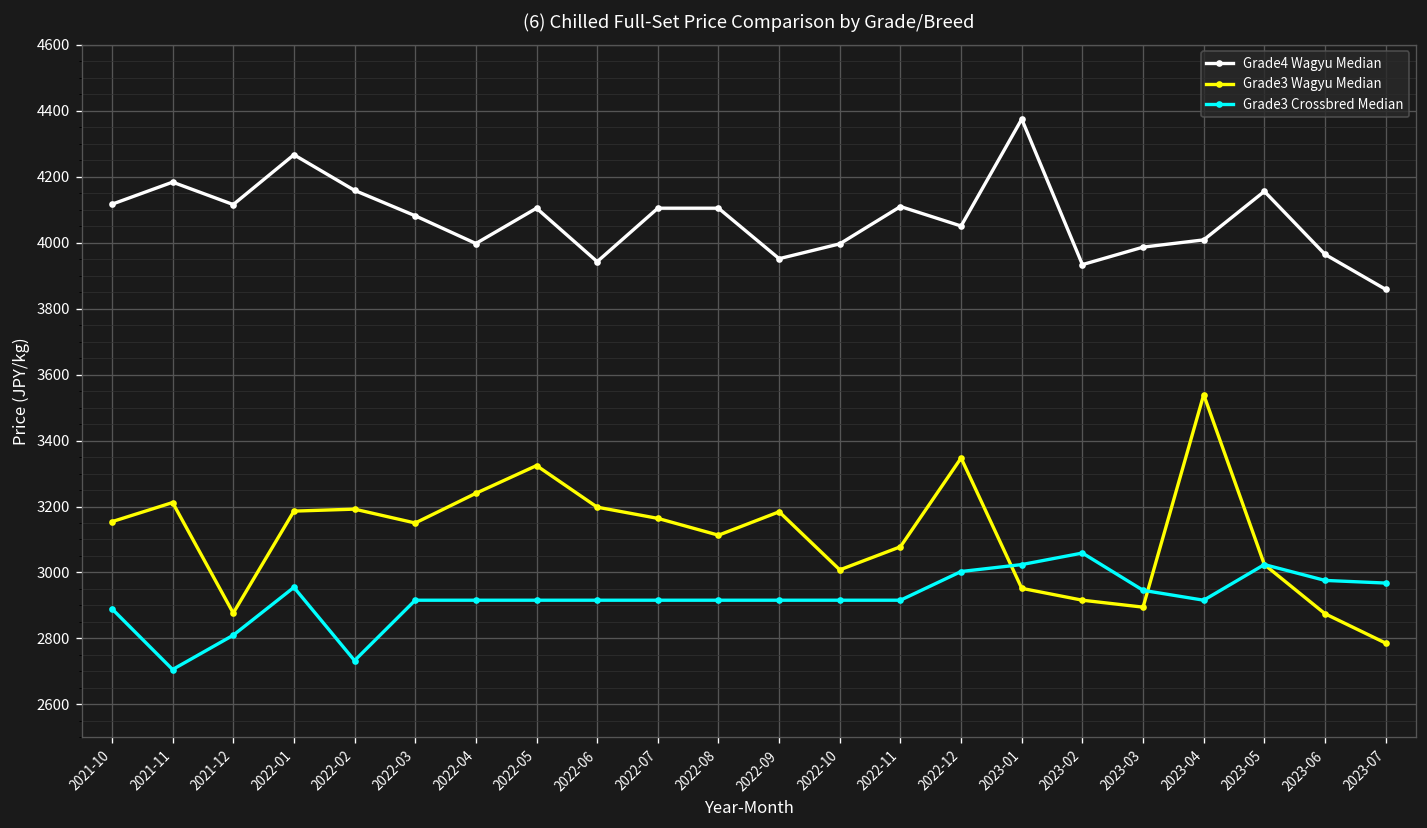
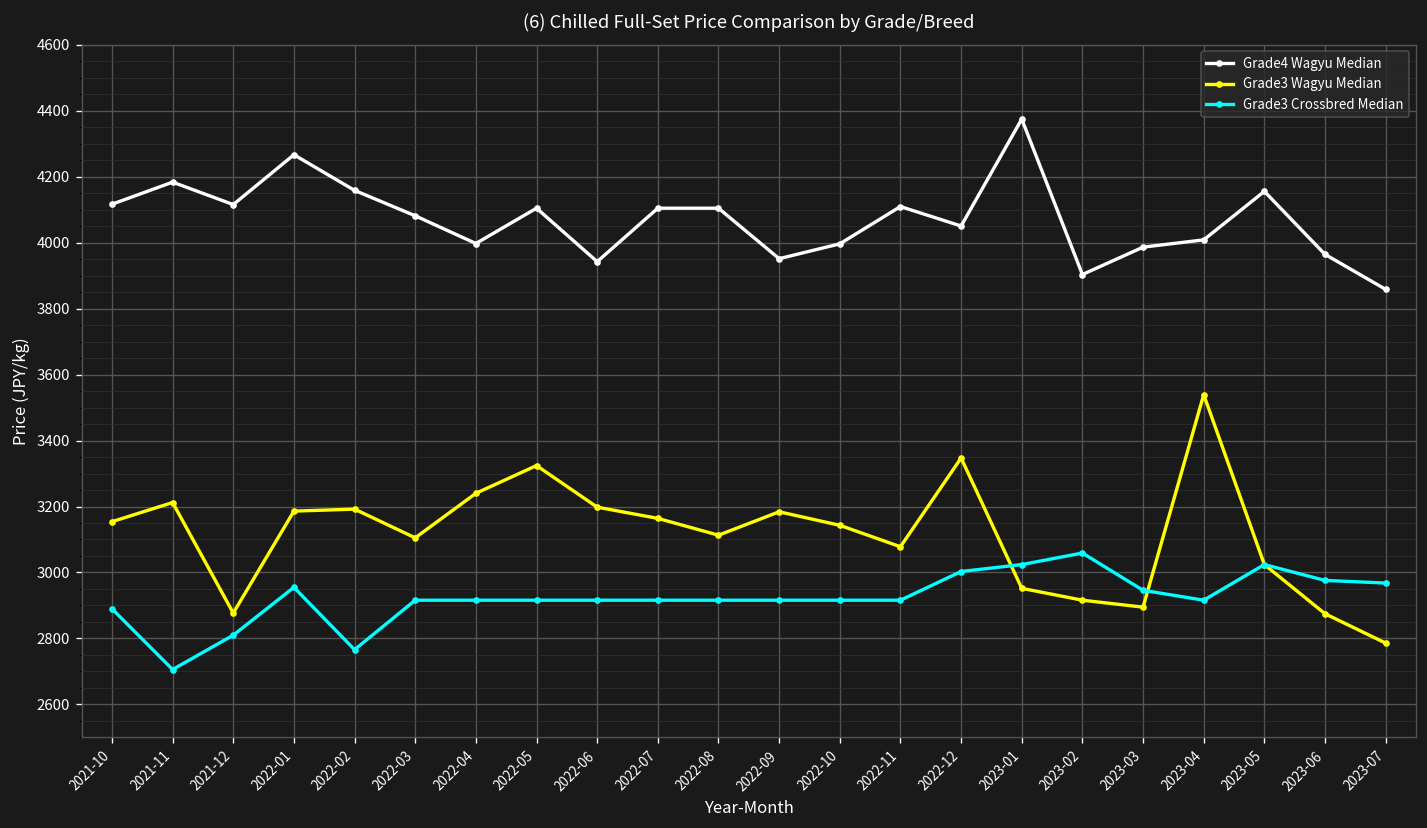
  {
    "Grade4 Wagyu Median": {
      "2021-10": 4120,
      "2021-11": 4180,
      "2021-12": 4120,
      "2022-01": 4270,
      "2022-02": 4160,
      "2022-03": 4080,
      "2022-04": 4000,
      "2022-05": 4100,
      "2022-06": 3940,
      "2022-07": 4100,
      "2022-08": 4100,
      "2022-09": 3950,
      "2022-10": 4000,
      "2022-11": 4110,
      "2022-12": 4050,
      "2023-01": 4370,
-     "2023-02": 3930,
+     "2023-02": 3900,
      "2023-03": 3990,
      "2023-04": 4010,
      "2023-05": 4160,
      "2023-06": 3960,
      "2023-07": 3860
    },
    "Grade3 Wagyu Median": {
      "2021-10": 3150,
      "2021-11": 3210,
      "2021-12": 2880,
      "2022-01": 3190,
      "2022-02": 3190,
-     "2022-03": 3150,
+     "2022-03": 3110,
      "2022-04": 3240,
      "2022-05": 3320,
      "2022-06": 3200,
      "2022-07": 3160,
      "2022-08": 3110,
      "2022-09": 3180,
-     "2022-10": 3010,
+     "2022-10": 3140,
      "2022-11": 3080,
      "2022-12": 3350,
      "2023-01": 2950,
      "2023-02": 2920,
      "2023-03": 2900,
      "2023-04": 3540,
      "2023-06": 2880,
      "2023-07": 2790
    },
    "Grade3 Crossbred Median": {
      "2021-10": 2890,
      "2021-11": 2710,
      "2021-12": 2810,
      "2022-01": 2960,
-     "2022-02": 2730,
+     "2022-02": 2770,
      "2022-03": 2920,
      "2022-04": 2920,
      "2022-05": 2920,
      "2022-06": 2920,
      "2022-07": 2920,
      "2022-08": 2920,
      "2022-09": 2920,
      "2022-10": 2920,
      "2022-11": 2920,
      "2022-12": 3000,
      "2023-01": 3020,
      "2023-02": 3060,
      "2023-03": 2950,
      "2023-04": 2920,
      "2023-06": 2980,
      "2023-07": 2970
    }
  }
